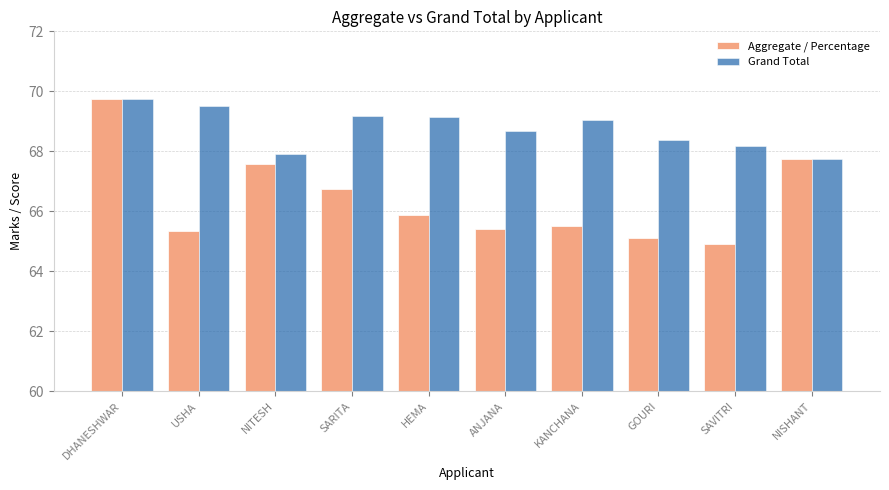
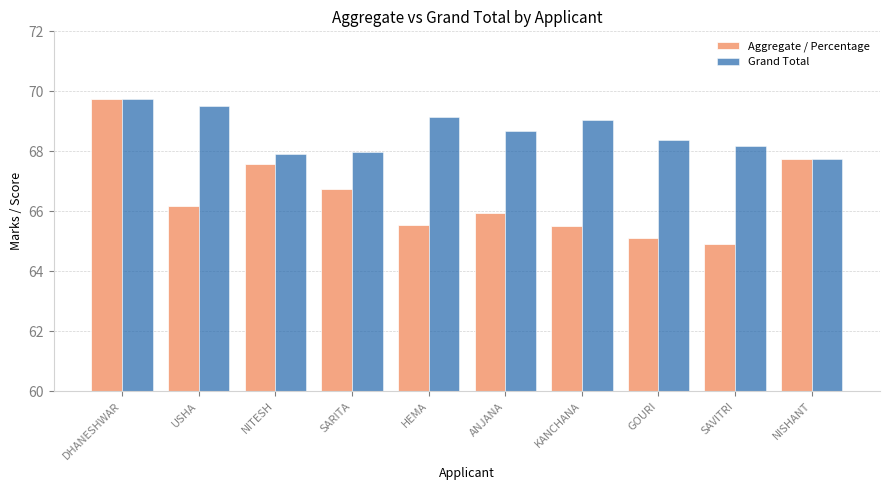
  {
    "Aggregate / Percentage": {
      "DHANESHWAR": 69.8,
-     "USHA": 65.3,
+     "USHA": 66.2,
      "NITESH": 67.6,
      "SARITA": 66.7,
-     "HEMA": 65.9,
-     "ANJANA": 65.4,
+     "HEMA": 65.5,
+     "ANJANA": 65.9,
      "KANCHANA": 65.5,
      "GOURI": 65.1,
      "SAVITRI": 64.9,
      "NISHANT": 67.7
    },
    "Grand Total": {
      "DHANESHWAR": 69.8,
      "USHA": 69.5,
      "NITESH": 67.9,
-     "SARITA": 69.2,
+     "SARITA": 68.0,
      "HEMA": 69.2,
      "ANJANA": 68.7,
      "KANCHANA": 69.0,
      "GOURI": 68.4,
      "SAVITRI": 68.2,
      "NISHANT": 67.7
    }
  }
